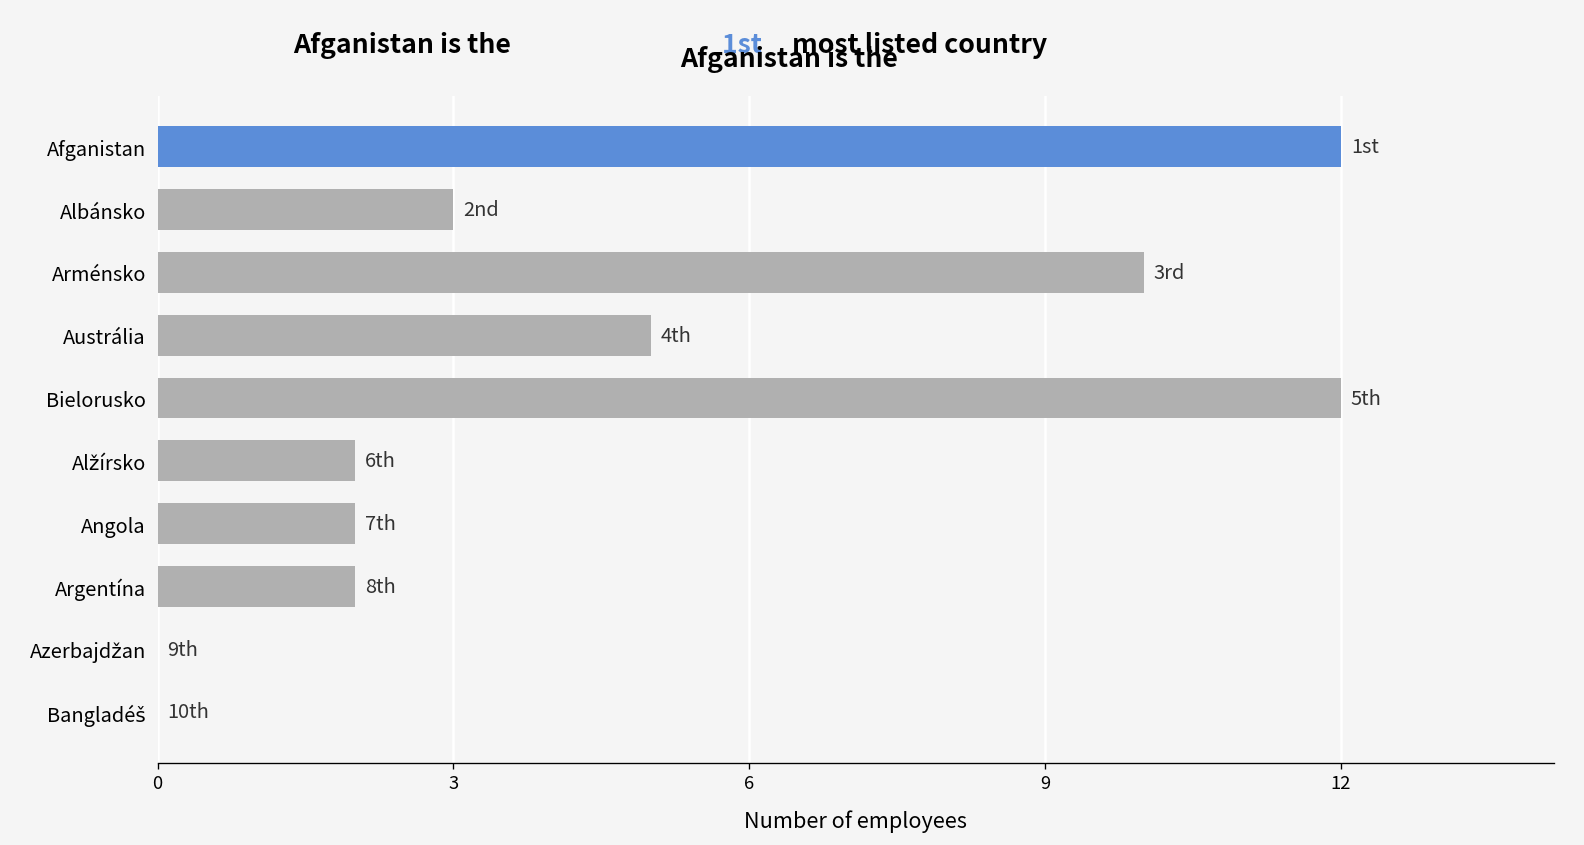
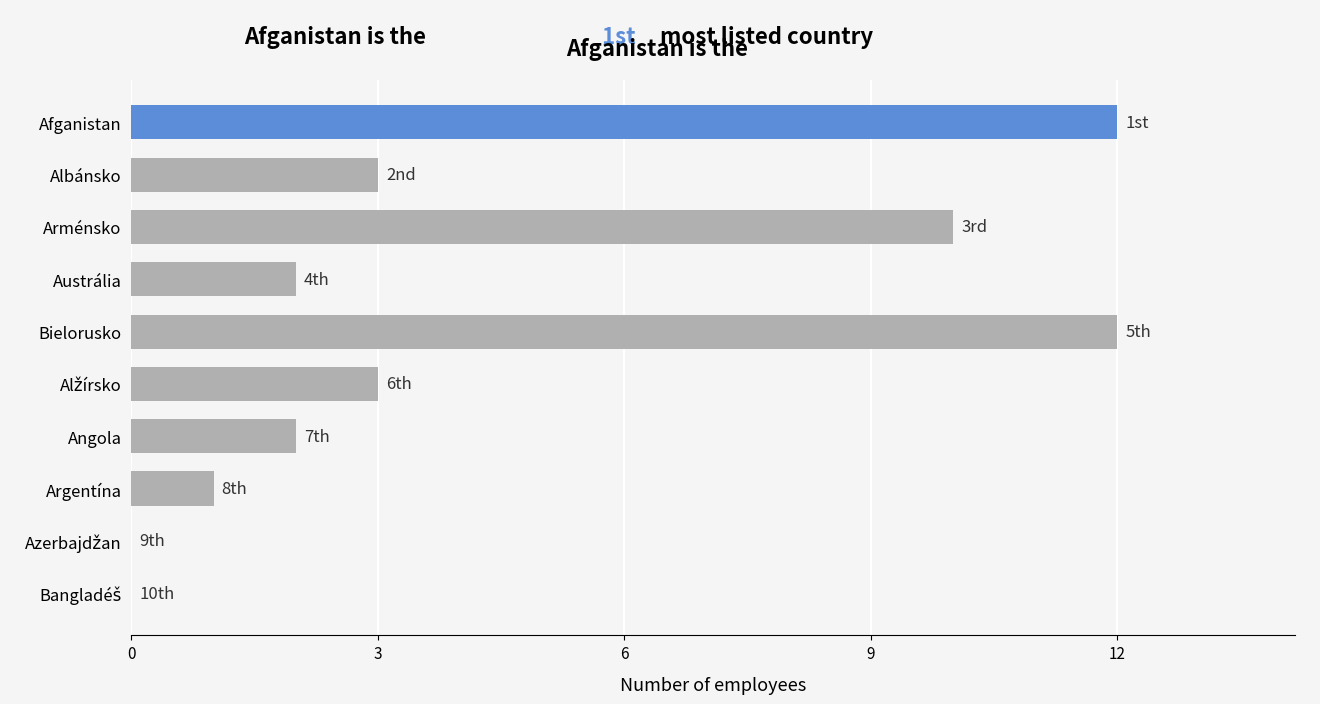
  {
-   "Austrália": 5,
-   "Alžírsko": 2,
-   "Argentína": 2
+   "Austrália": 2,
+   "Alžírsko": 3,
+   "Argentína": 1
  }
